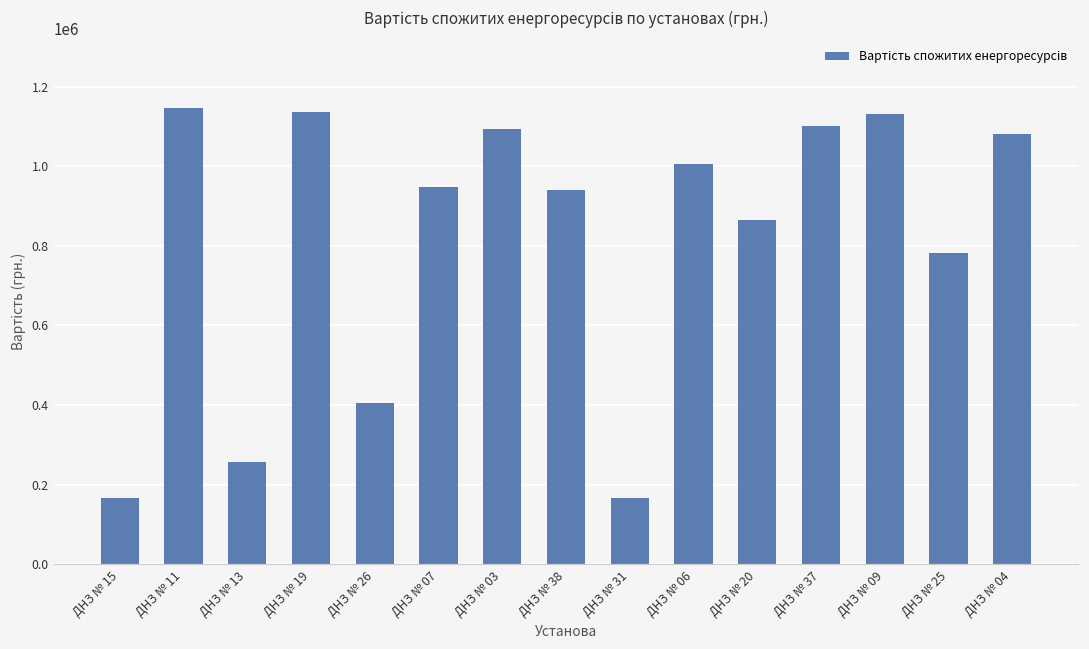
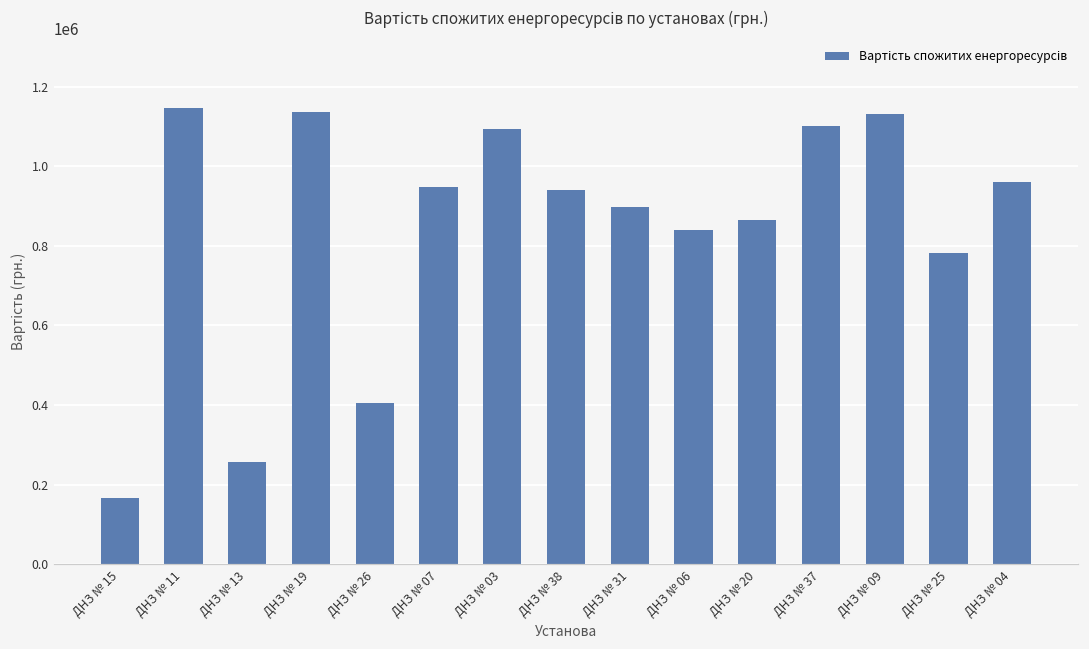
  {
    "ДНЗ № 15": 170000,
    "ДНЗ № 11": 1150000,
    "ДНЗ № 13": 260000,
    "ДНЗ № 19": 1140000,
    "ДНЗ № 26": 400000,
    "ДНЗ № 07": 950000,
    "ДНЗ № 03": 1090000,
    "ДНЗ № 38": 940000,
-   "ДНЗ № 31": 170000,
-   "ДНЗ № 06": 1010000,
+   "ДНЗ № 31": 900000,
+   "ДНЗ № 06": 840000,
    "ДНЗ № 20": 870000,
    "ДНЗ № 37": 1100000,
    "ДНЗ № 09": 1130000,
    "ДНЗ № 25": 780000,
-   "ДНЗ № 04": 1080000
+   "ДНЗ № 04": 960000
  }
